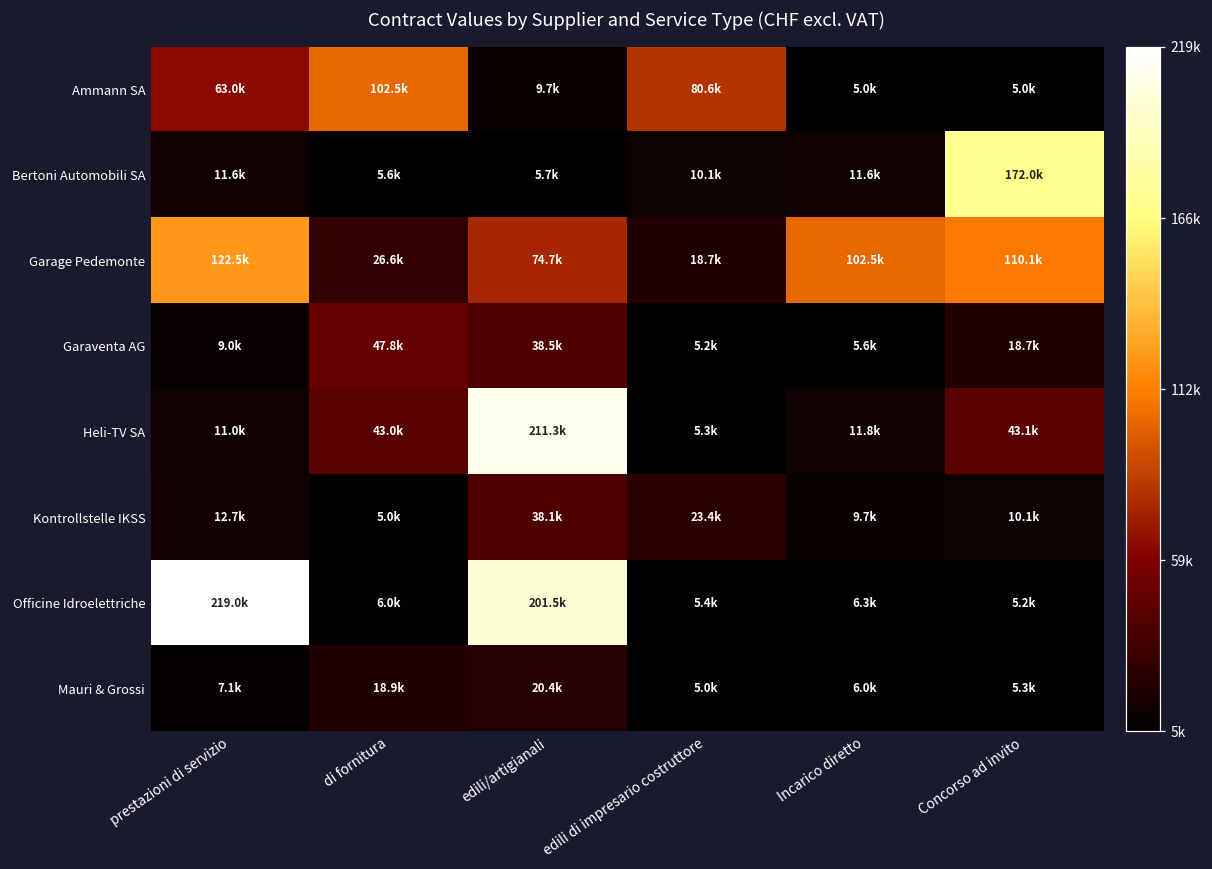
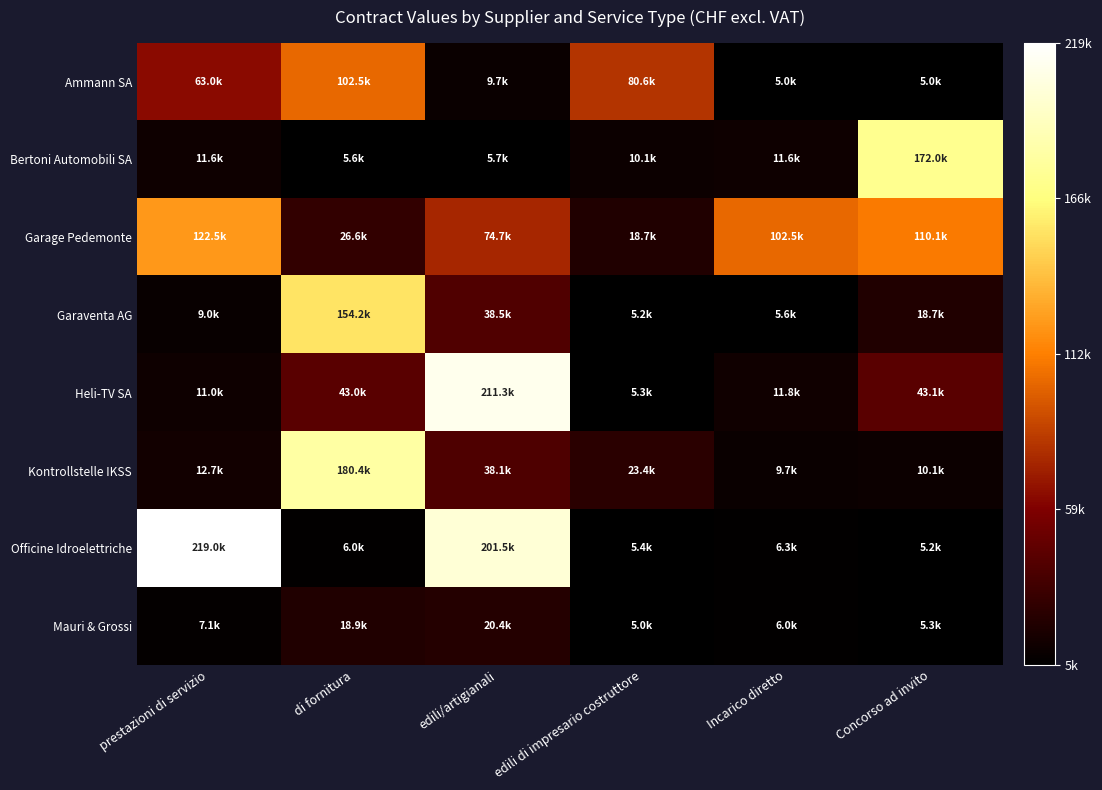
  {
    "Ammann SA": {
      "prestazioni di servizio": "63.0k",
      "di fornitura": "102.5k",
      "edili/artigianali": "9.7k",
      "edili di impresario costruttore": "80.6k",
      "Incarico diretto": "5.0k",
      "Concorso ad invito": "5.0k"
    },
    "Bertoni Automobili SA": {
      "prestazioni di servizio": "11.6k",
      "di fornitura": "5.6k",
      "edili/artigianali": "5.7k",
      "edili di impresario costruttore": "10.1k",
      "Incarico diretto": "11.6k",
      "Concorso ad invito": "172.0k"
    },
    "Garage Pedemonte": {
      "prestazioni di servizio": "122.5k",
      "di fornitura": "26.6k",
      "edili/artigianali": "74.7k",
      "edili di impresario costruttore": "18.7k",
      "Incarico diretto": "102.5k",
      "Concorso ad invito": "110.1k"
    },
    "Garaventa AG": {
      "prestazioni di servizio": "9.0k",
-     "di fornitura": "47.8k",
+     "di fornitura": "154.2k",
      "edili/artigianali": "38.5k",
      "edili di impresario costruttore": "5.2k",
      "Incarico diretto": "5.6k",
      "Concorso ad invito": "18.7k"
    },
    "Heli-TV SA": {
      "prestazioni di servizio": "11.0k",
      "di fornitura": "43.0k",
      "edili/artigianali": "211.3k",
      "edili di impresario costruttore": "5.3k",
      "Incarico diretto": "11.8k",
      "Concorso ad invito": "43.1k"
    },
    "Kontrollstelle IKSS": {
      "prestazioni di servizio": "12.7k",
-     "di fornitura": "5.0k",
+     "di fornitura": "180.4k",
      "edili/artigianali": "38.1k",
      "edili di impresario costruttore": "23.4k",
      "Incarico diretto": "9.7k",
      "Concorso ad invito": "10.1k"
    },
    "Officine Idroelettriche": {
      "prestazioni di servizio": "219.0k",
      "di fornitura": "6.0k",
      "edili/artigianali": "201.5k",
      "edili di impresario costruttore": "5.4k",
      "Incarico diretto": "6.3k",
      "Concorso ad invito": "5.2k"
    },
    "Mauri & Grossi": {
      "prestazioni di servizio": "7.1k",
      "di fornitura": "18.9k",
      "edili/artigianali": "20.4k",
      "edili di impresario costruttore": "5.0k",
      "Incarico diretto": "6.0k",
      "Concorso ad invito": "5.3k"
    }
  }
